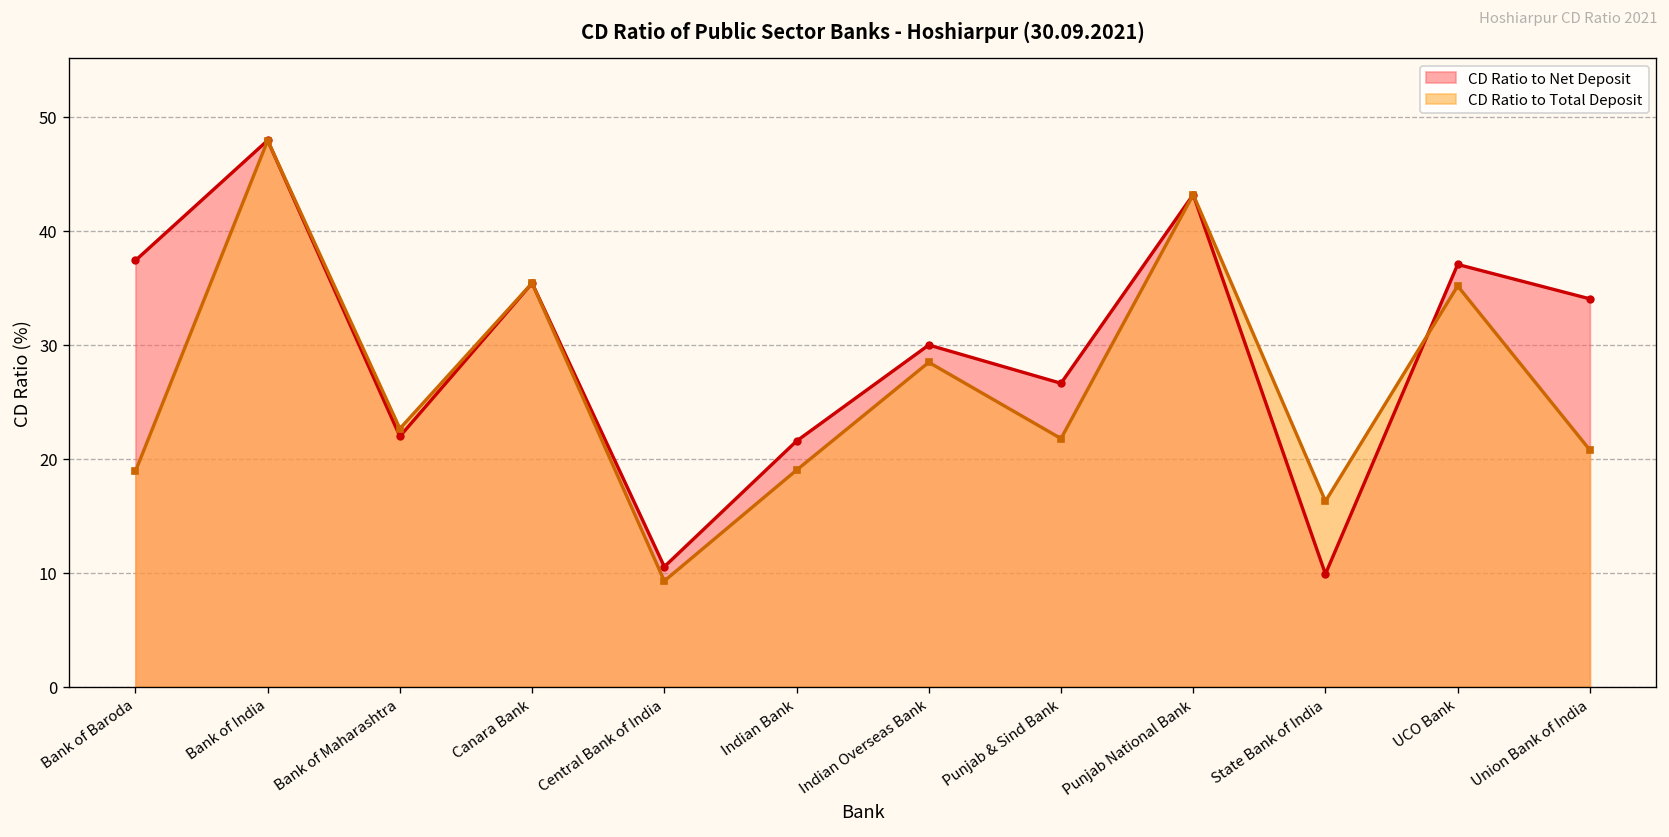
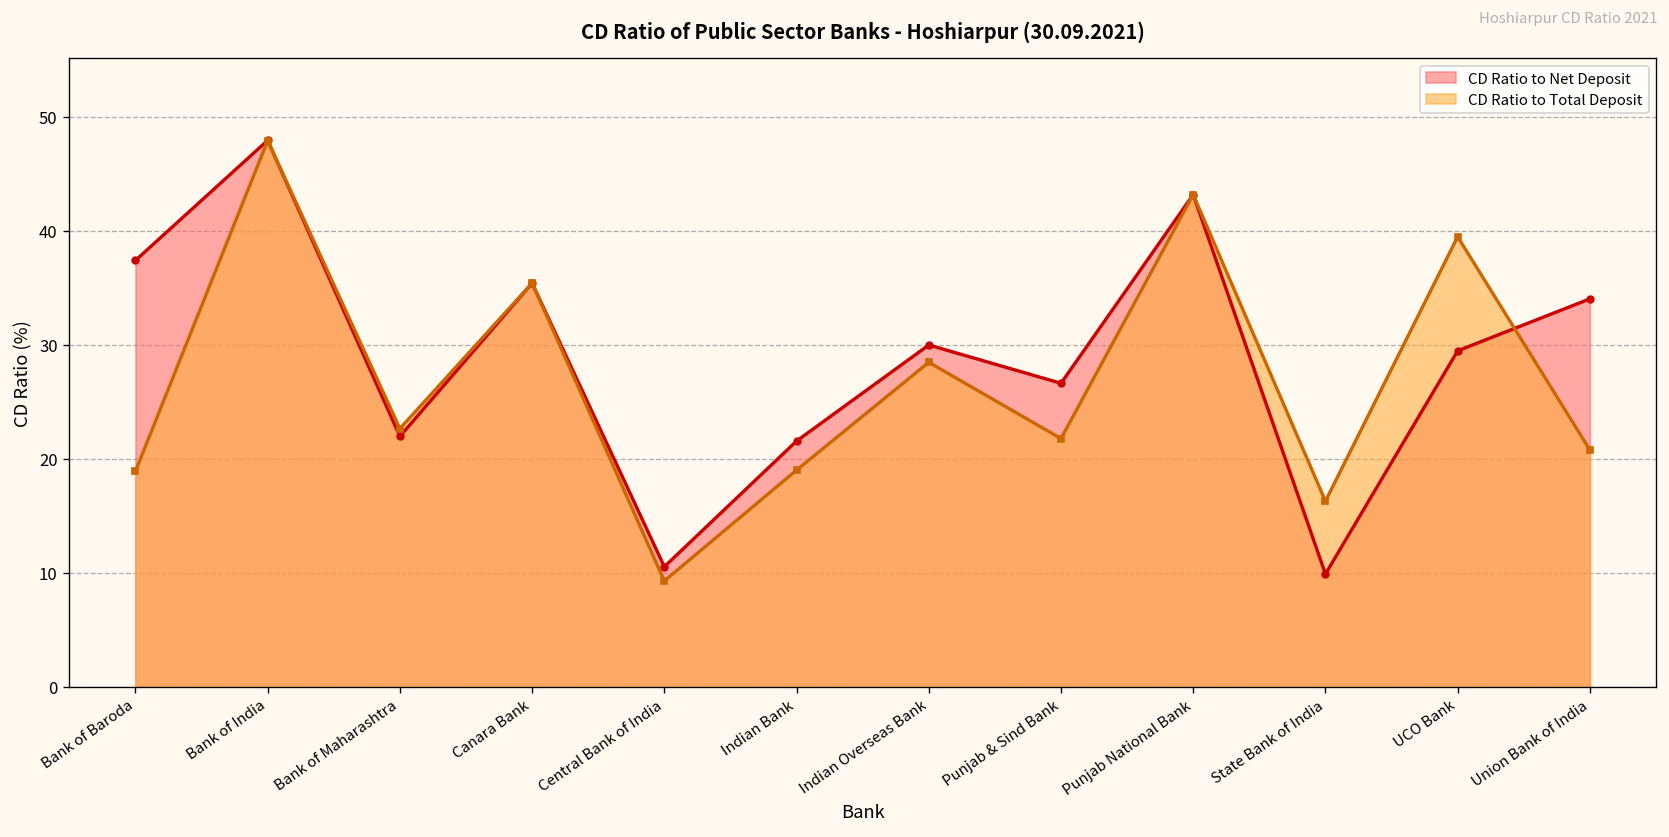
  {
    "CD Ratio to Net Deposit": {
      "Bank of Baroda": 37,
      "Bank of Maharashtra": 22,
      "Central Bank of India": 11,
      "Indian Bank": 22,
      "Indian Overseas Bank": 30,
      "Punjab & Sind Bank": 27,
      "State Bank of India": 10,
-     "UCO Bank": 37,
+     "UCO Bank": 29,
      "Union Bank of India": 34
    },
    "CD Ratio to Total Deposit": {
      "Bank of Baroda": 19,
      "Bank of Maharashtra": 23,
      "Central Bank of India": 9,
      "Indian Bank": 19,
      "Indian Overseas Bank": 28,
      "Punjab & Sind Bank": 22,
      "State Bank of India": 16,
-     "UCO Bank": 35,
+     "UCO Bank": 39,
      "Union Bank of India": 21
    }
  }
